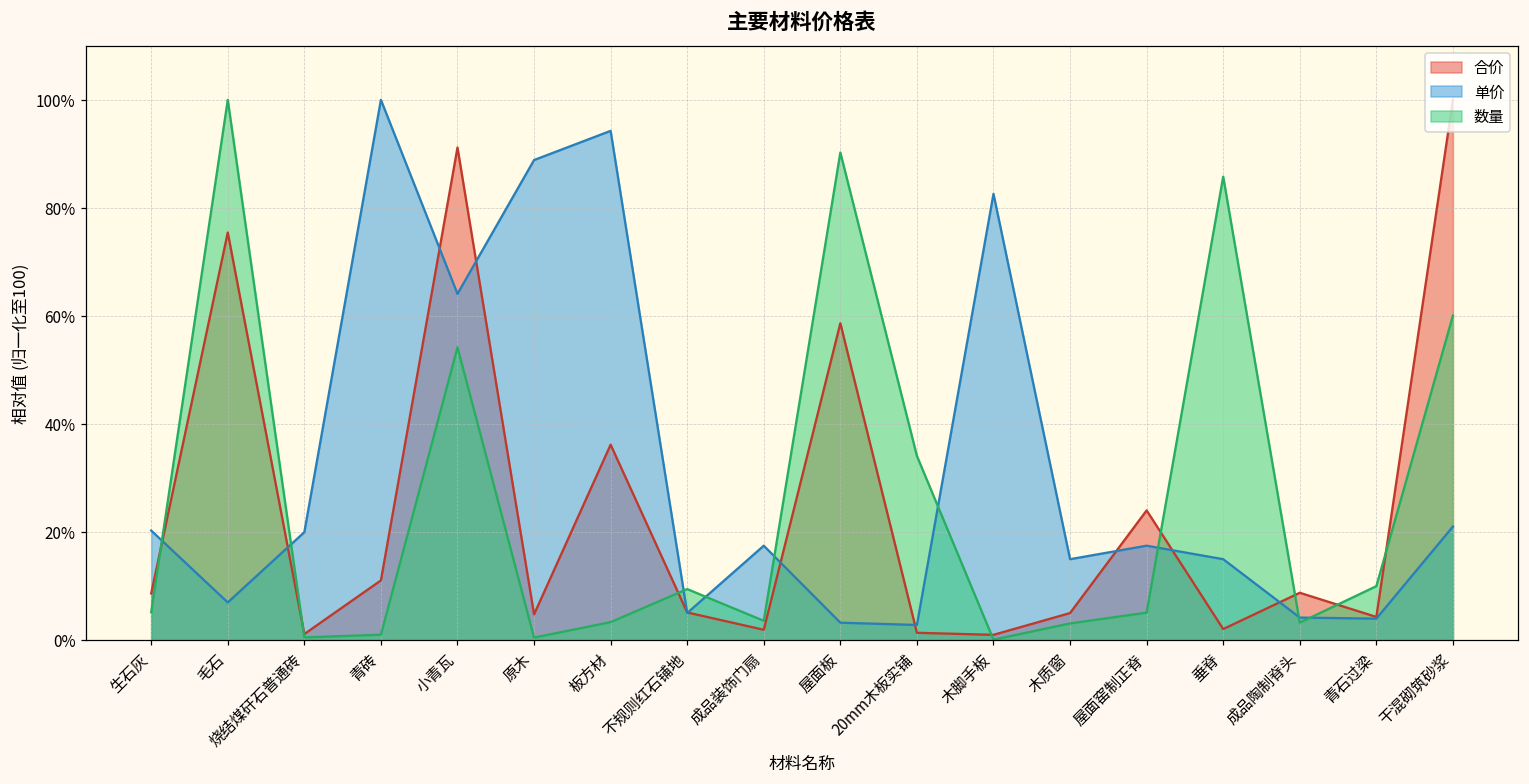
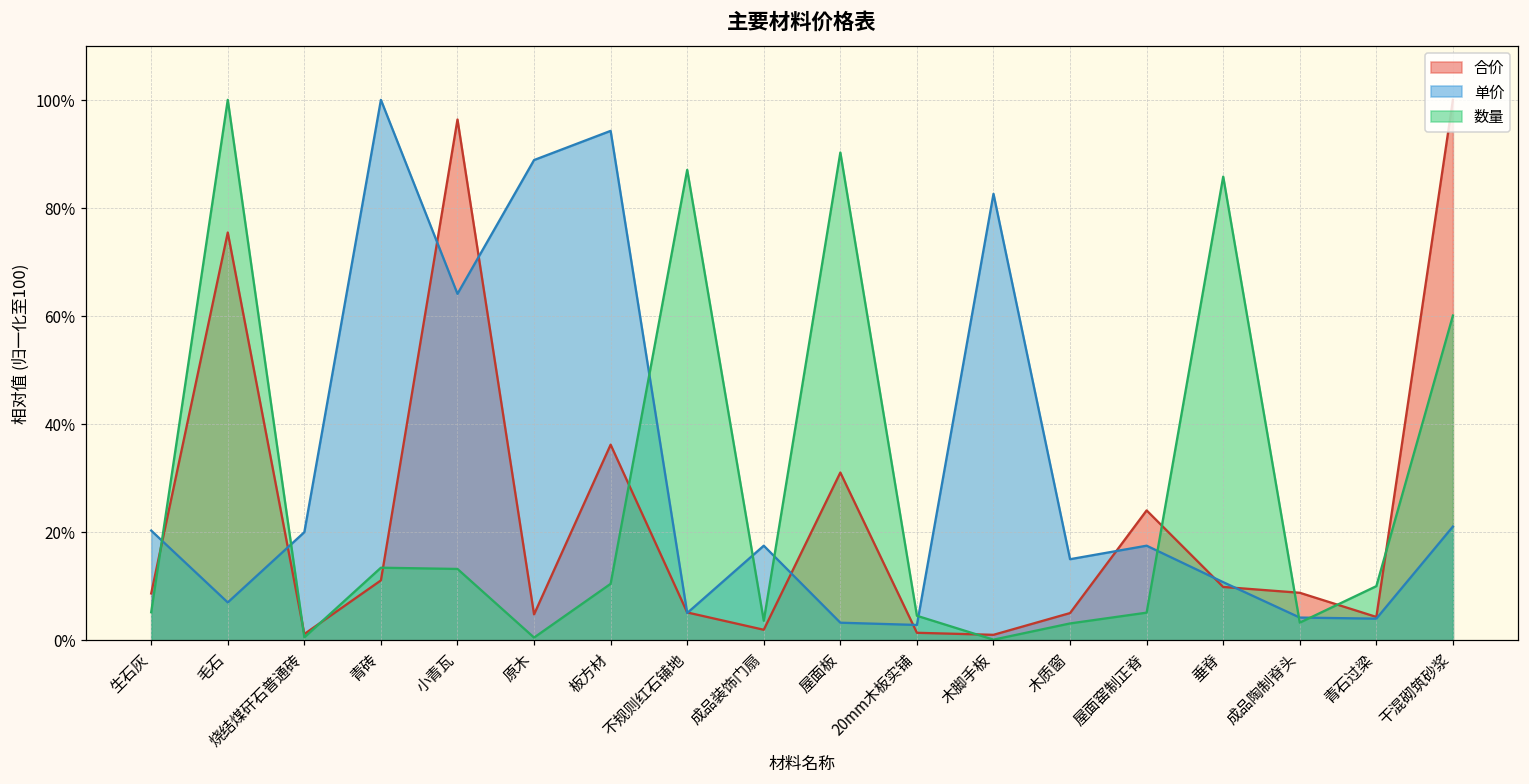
  {
    "合价": {
      "生石灰": "9%",
      "毛石": "75%",
      "烧结煤矸石普通砖": "1%",
      "青砖": "11%",
-     "小青瓦": "91%",
+     "小青瓦": "96%",
      "原木": "5%",
      "板方材": "36%",
      "成品装饰门扇": "2%",
-     "屋面板": "59%",
+     "屋面板": "31%",
      "20mm木板实铺": "1%",
      "木脚手板": "1%",
      "木质窗": "5%",
      "屋面窑制正脊": "24%",
-     "垂脊": "2%",
+     "垂脊": "10%",
      "成品陶制脊头": "9%"
    },
    "单价": {
      "生石灰": "20%",
      "毛石": "7%",
      "烧结煤矸石普通砖": "20%",
      "青砖": "100%",
      "小青瓦": "64%",
      "原木": "89%",
      "板方材": "94%",
      "成品装饰门扇": "18%",
      "屋面板": "3%",
      "20mm木板实铺": "3%",
      "木脚手板": "83%",
      "木质窗": "15%",
      "屋面窑制正脊": "18%",
-     "垂脊": "15%",
+     "垂脊": "11%",
      "成品陶制脊头": "4%",
      "干混砌筑砂浆": "21%"
    },
    "数量": {
      "生石灰": "5%",
      "毛石": "100%",
      "烧结煤矸石普通砖": "1%",
-     "青砖": "1%",
-     "小青瓦": "54%",
+     "青砖": "13%",
+     "小青瓦": "13%",
      "原木": "0%",
-     "板方材": "3%",
-     "不规则红石铺地": "9%",
+     "板方材": "10%",
+     "不规则红石铺地": "87%",
      "成品装饰门扇": "4%",
      "屋面板": "90%",
-     "20mm木板实铺": "34%",
+     "20mm木板实铺": "5%",
      "木脚手板": "0%",
      "木质窗": "3%",
      "屋面窑制正脊": "5%",
      "垂脊": "86%",
      "成品陶制脊头": "3%",
      "青石过梁": "10%",
      "干混砌筑砂浆": "60%"
    }
  }
